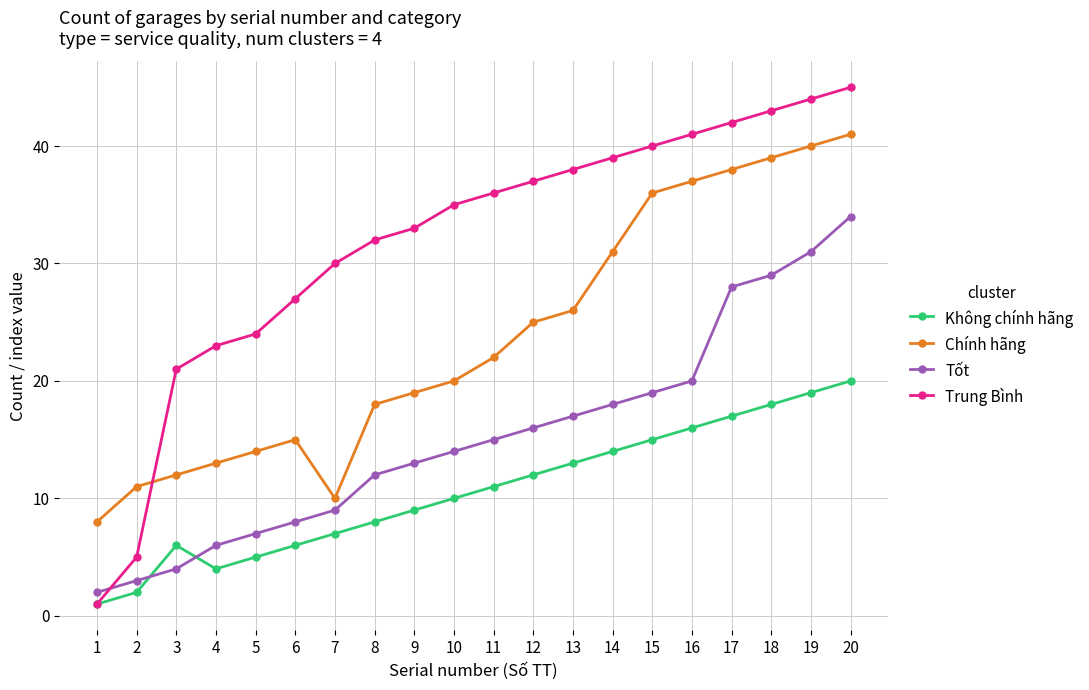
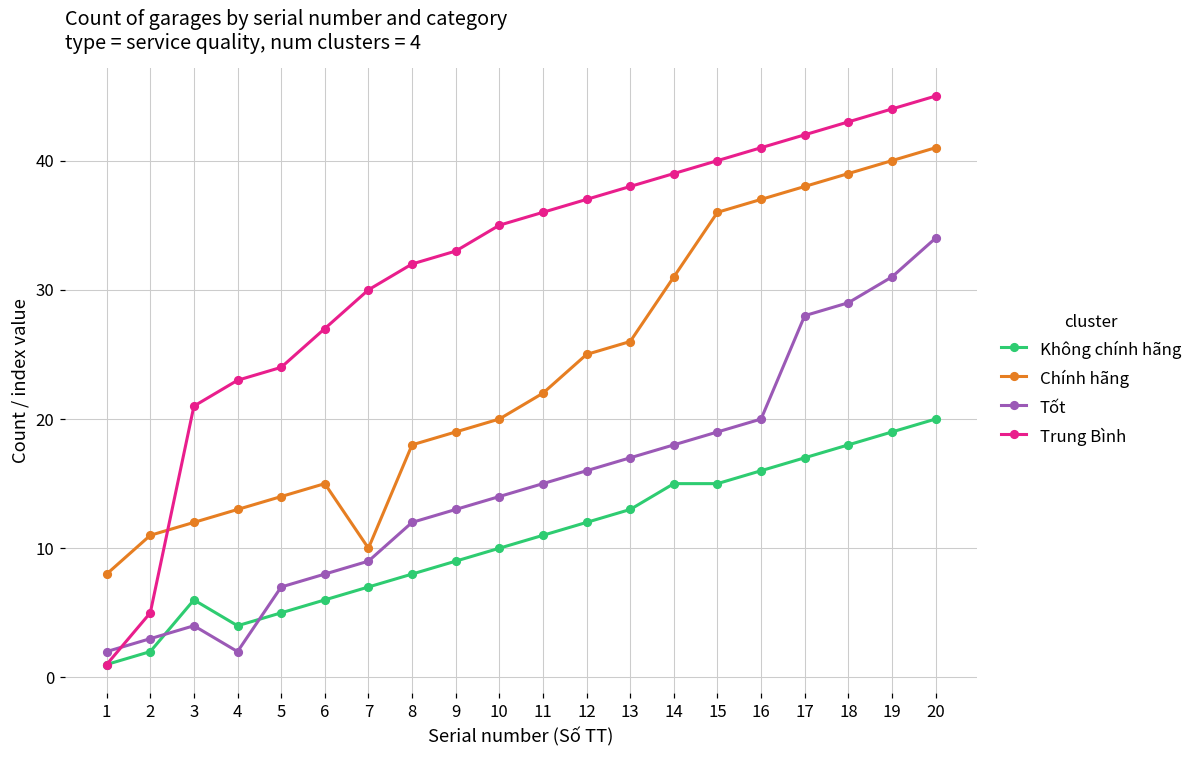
  {
    "Không chính hãng": {
      "2": 2,
      "3": 6,
      "4": 4,
      "5": 5,
      "6": 6,
      "7": 7,
      "8": 8,
      "9": 9,
      "10": 10,
      "11": 11,
      "12": 12,
      "13": 13,
-     "14": 14,
+     "14": 15,
      "15": 15,
      "16": 16,
      "17": 17,
      "18": 18,
      "19": 19,
      "20": 20
    },
    "Chính hãng": {
      "1": 8,
      "2": 11,
      "3": 12,
      "4": 13,
      "5": 14,
      "6": 15,
      "7": 10,
      "8": 18,
      "9": 19,
      "10": 20,
      "11": 22,
      "12": 25,
      "13": 26,
      "14": 31,
      "15": 36,
      "16": 37,
      "17": 38,
      "18": 39,
      "19": 40,
      "20": 41
    },
    "Tốt": {
      "1": 2,
      "2": 3,
      "3": 4,
-     "4": 6,
+     "4": 2,
      "5": 7,
      "6": 8,
      "7": 9,
      "8": 12,
      "9": 13,
      "10": 14,
      "11": 15,
      "12": 16,
      "13": 17,
      "14": 18,
      "15": 19,
      "16": 20,
      "17": 28,
      "18": 29,
      "19": 31,
      "20": 34
    },
    "Trung Bình": {
      "2": 5,
      "3": 21,
      "4": 23,
      "5": 24,
      "6": 27,
      "7": 30,
      "8": 32,
      "9": 33,
      "10": 35,
      "11": 36,
      "12": 37,
      "13": 38,
      "14": 39,
      "15": 40,
      "16": 41,
      "17": 42,
      "18": 43,
      "19": 44,
      "20": 45
    }
  }
